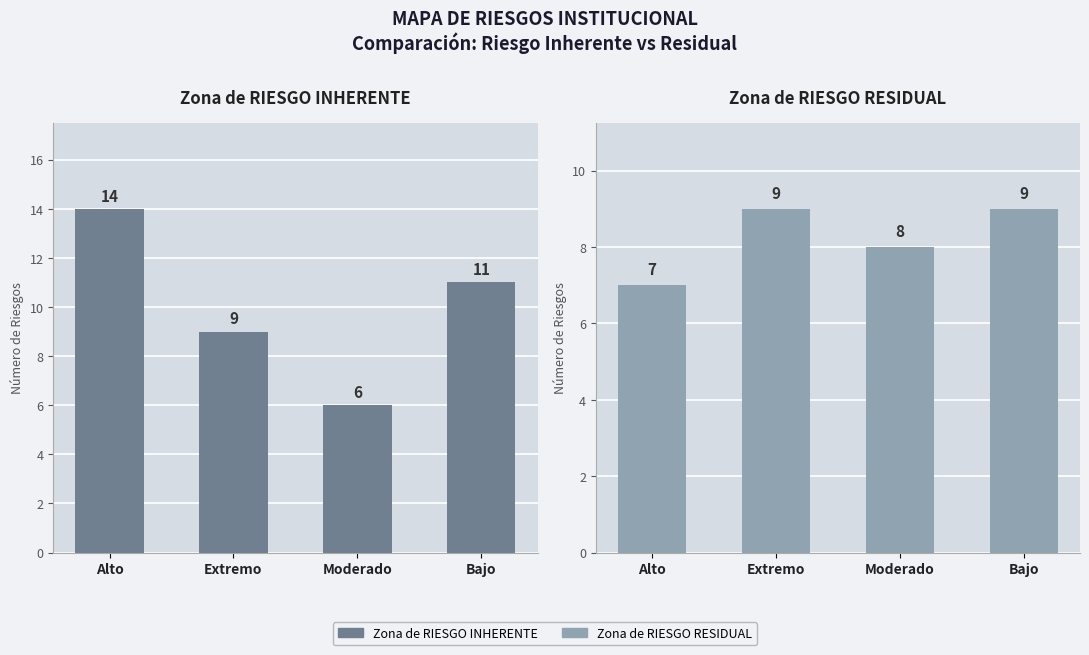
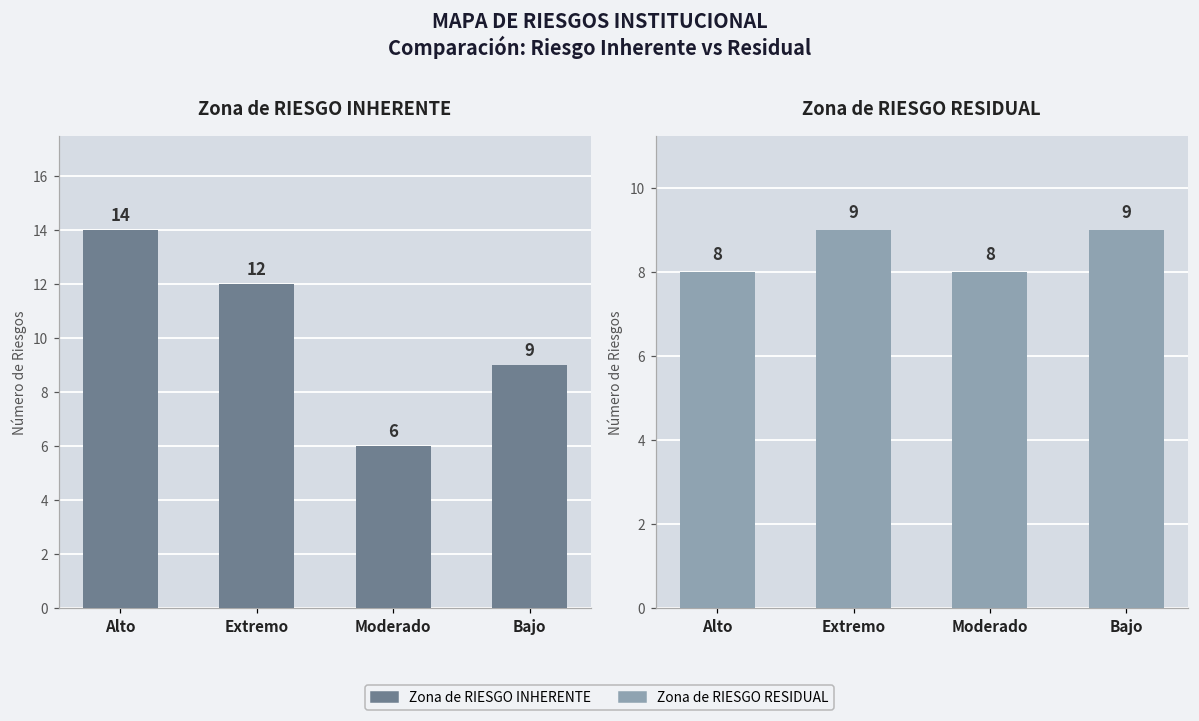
  {
    "Zona de RIESGO INHERENTE": {
      "Alto": 14,
-     "Extremo": 9,
+     "Extremo": 12,
      "Moderado": 6,
-     "Bajo": 11
+     "Bajo": 9
    },
    "Zona de RIESGO RESIDUAL": {
-     "Alto": 7,
+     "Alto": 8,
      "Extremo": 9,
      "Moderado": 8,
      "Bajo": 9
    }
  }
